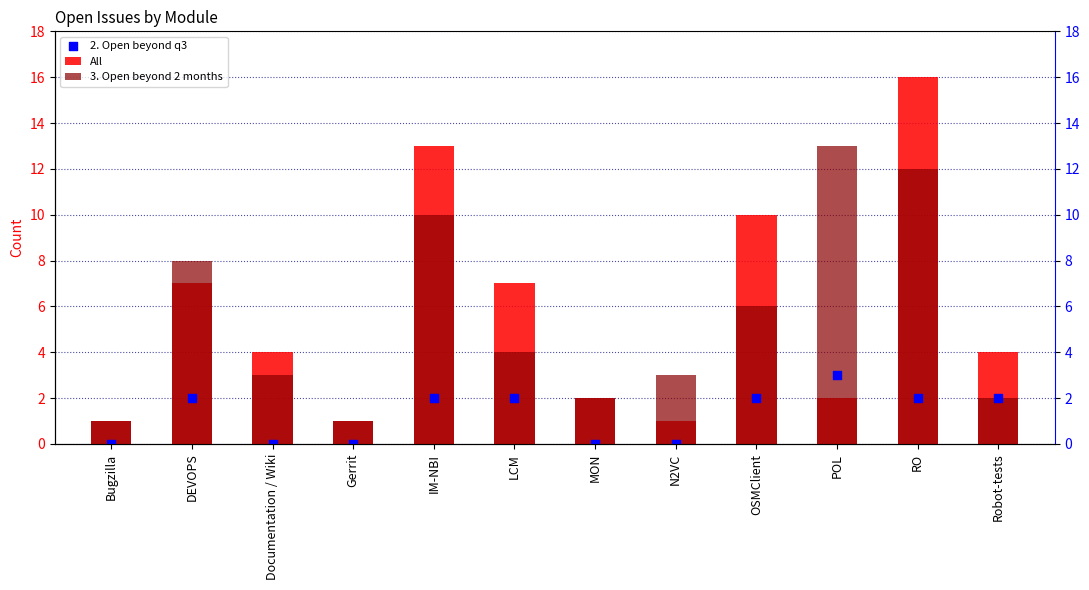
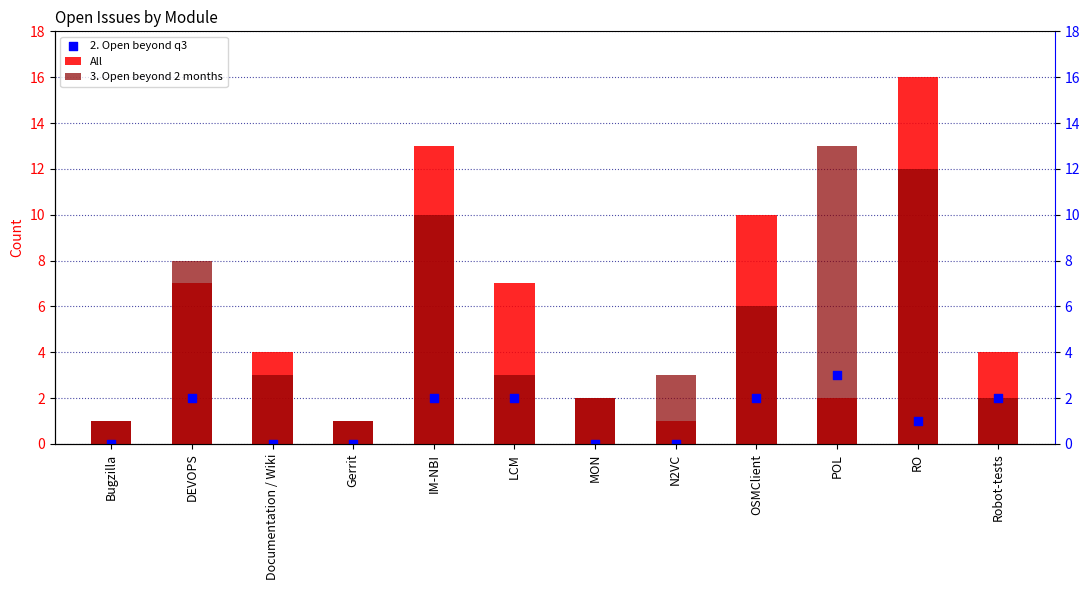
  {
    "All": {
      "Bugzilla": 1,
      "Documentation / Wiki": 4,
      "Gerrit": 1,
      "IM-NBI": 13,
      "LCM": 7,
      "MON": 2,
      "OSMClient": 10,
      "RO": 16,
      "Robot-tests": 4
    },
    "2. Open beyond q3": {
-     "RO": 2
+     "RO": 1
    },
    "3. Open beyond 2 months": {
      "Bugzilla": 1,
      "DEVOPS": 8,
      "Gerrit": 1,
-     "LCM": 4,
+     "LCM": 3,
      "MON": 2,
      "N2VC": 3,
      "POL": 13
    }
  }
